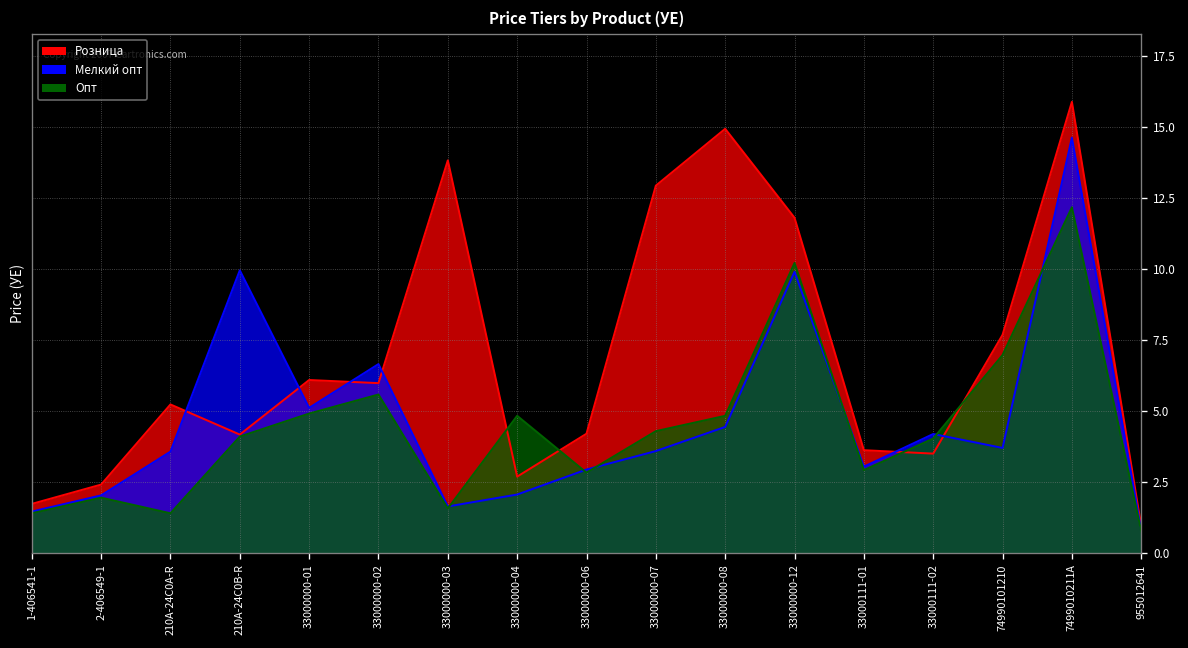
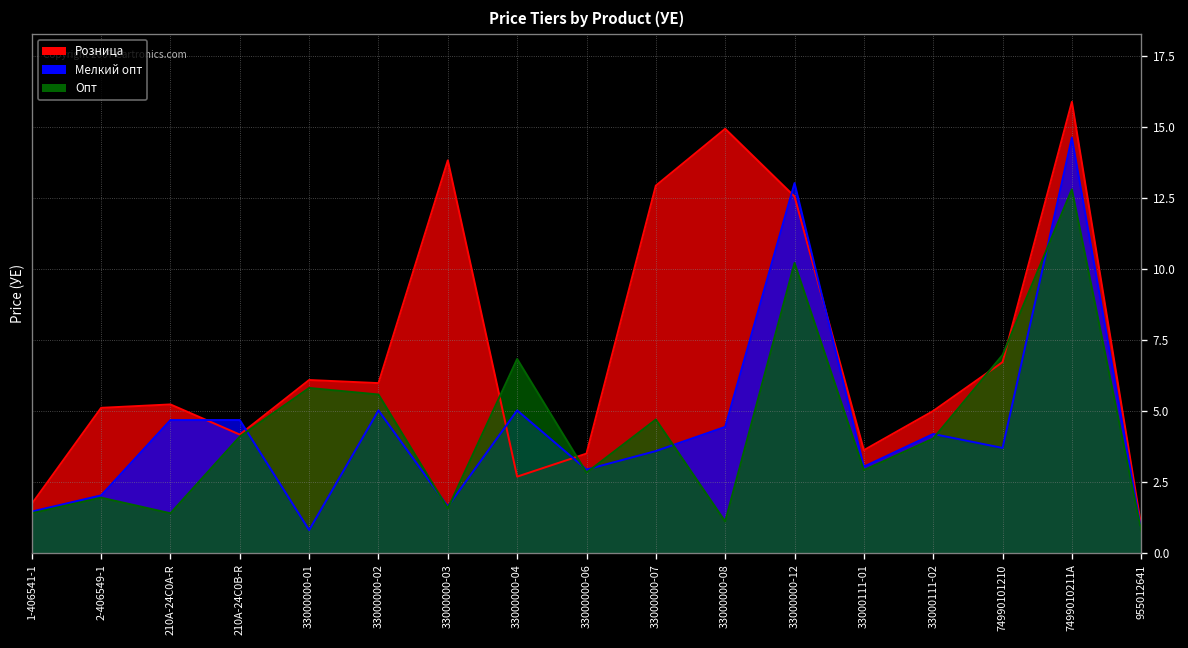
  {
    "Розница": {
      "1-406541-1": 1.7,
-     "2-406549-1": 2.4,
+     "2-406549-1": 5.1,
      "210A-24C0A-R": 5.2,
      "33000000-01": 6.1,
      "33000000-02": 6.0,
      "33000000-03": 13.8,
      "33000000-04": 2.7,
-     "33000000-06": 4.2,
+     "33000000-06": 3.5,
      "33000000-07": 12.9,
      "33000000-08": 14.9,
-     "33000000-12": 11.8,
+     "33000000-12": 12.5,
      "33000111-01": 3.6,
-     "33000111-02": 3.5,
-     "74990101210": 7.7,
+     "33000111-02": 5.0,
+     "74990101210": 6.7,
      "7499010211A": 15.9,
      "955012641": 0.9
    },
    "Мелкий опт": {
-     "210A-24C0A-R": 3.6,
-     "210A-24C0B-R": 9.9,
-     "33000000-01": 5.1,
-     "33000000-02": 6.6,
-     "33000000-04": 2.1,
+     "210A-24C0A-R": 4.7,
+     "210A-24C0B-R": 4.7,
+     "33000000-01": 0.8,
+     "33000000-02": 5.0,
+     "33000000-04": 5.0,
      "33000000-06": 2.9,
      "33000000-07": 3.6,
      "33000000-08": 4.4,
-     "33000000-12": 9.9,
+     "33000000-12": 13.0,
      "33000111-01": 3.0,
      "33000111-02": 4.2,
      "74990101210": 3.7,
      "7499010211A": 14.6
    },
    "Опт": {
      "210A-24C0A-R": 1.4,
-     "33000000-01": 4.9,
+     "33000000-01": 5.8,
      "33000000-02": 5.6,
-     "33000000-04": 4.8,
+     "33000000-04": 6.8,
      "33000000-06": 2.8,
-     "33000000-07": 4.3,
-     "33000000-08": 4.8,
+     "33000000-07": 4.7,
+     "33000000-08": 1.1,
      "33000000-12": 10.2,
      "33000111-01": 2.9,
      "33000111-02": 4.0,
      "74990101210": 7.0,
-     "7499010211A": 12.2
+     "7499010211A": 12.8
    }
  }
